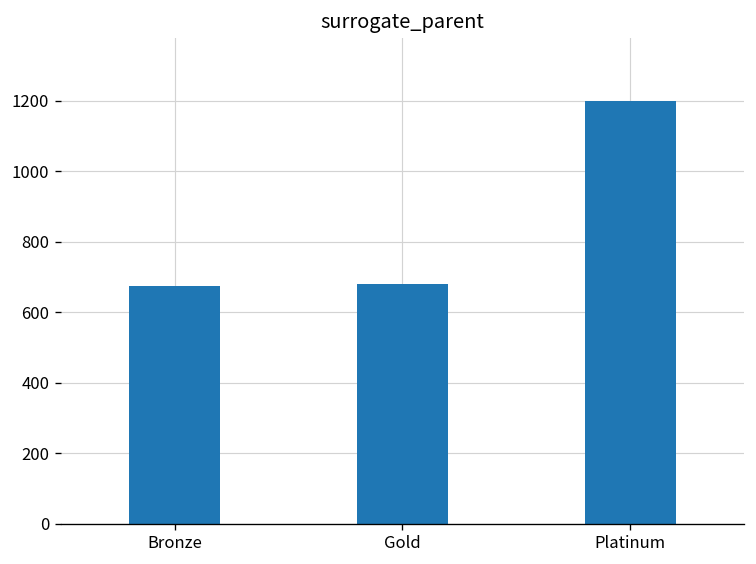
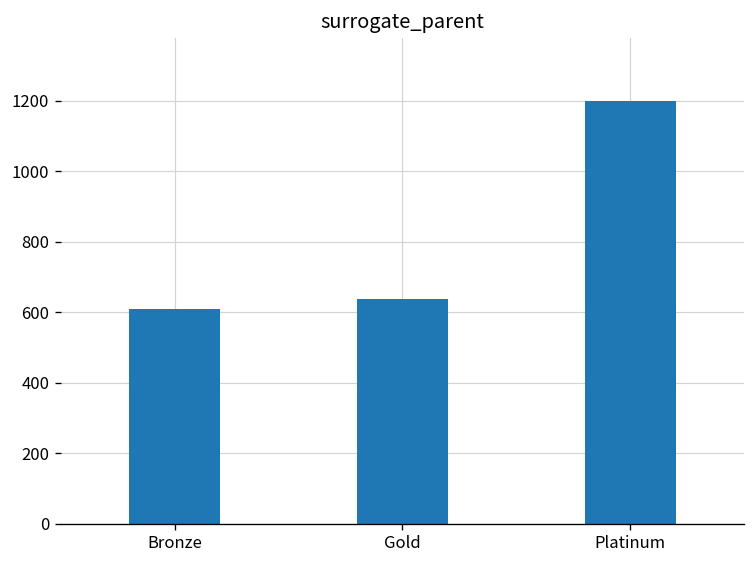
  {
-   "Bronze": 680,
-   "Gold": 680,
+   "Bronze": 610,
+   "Gold": 640,
    "Platinum": 1200
  }
